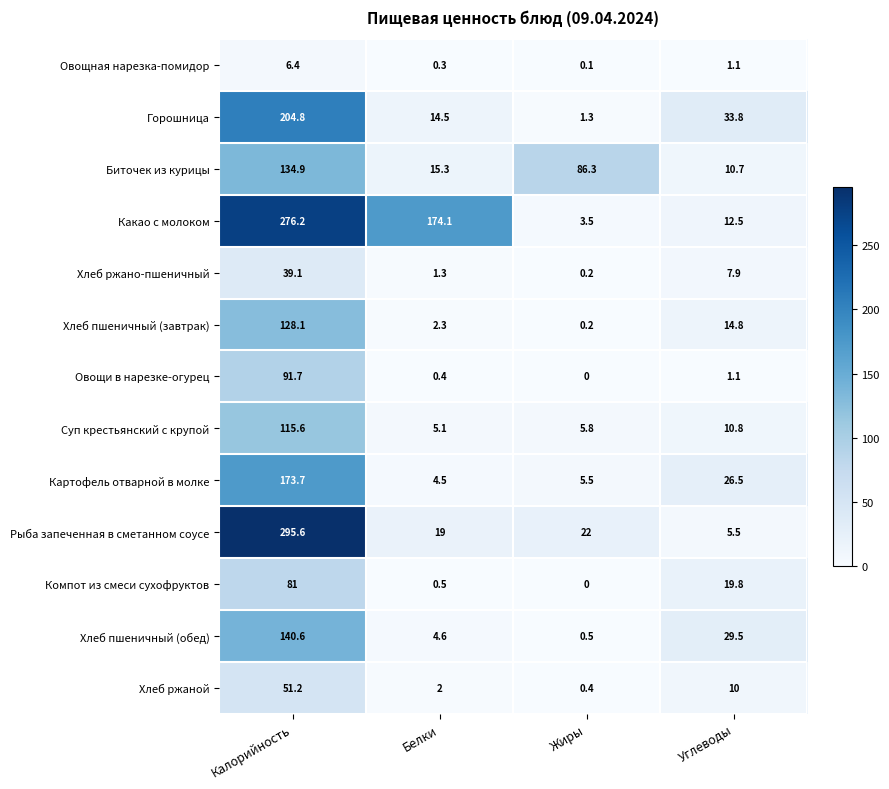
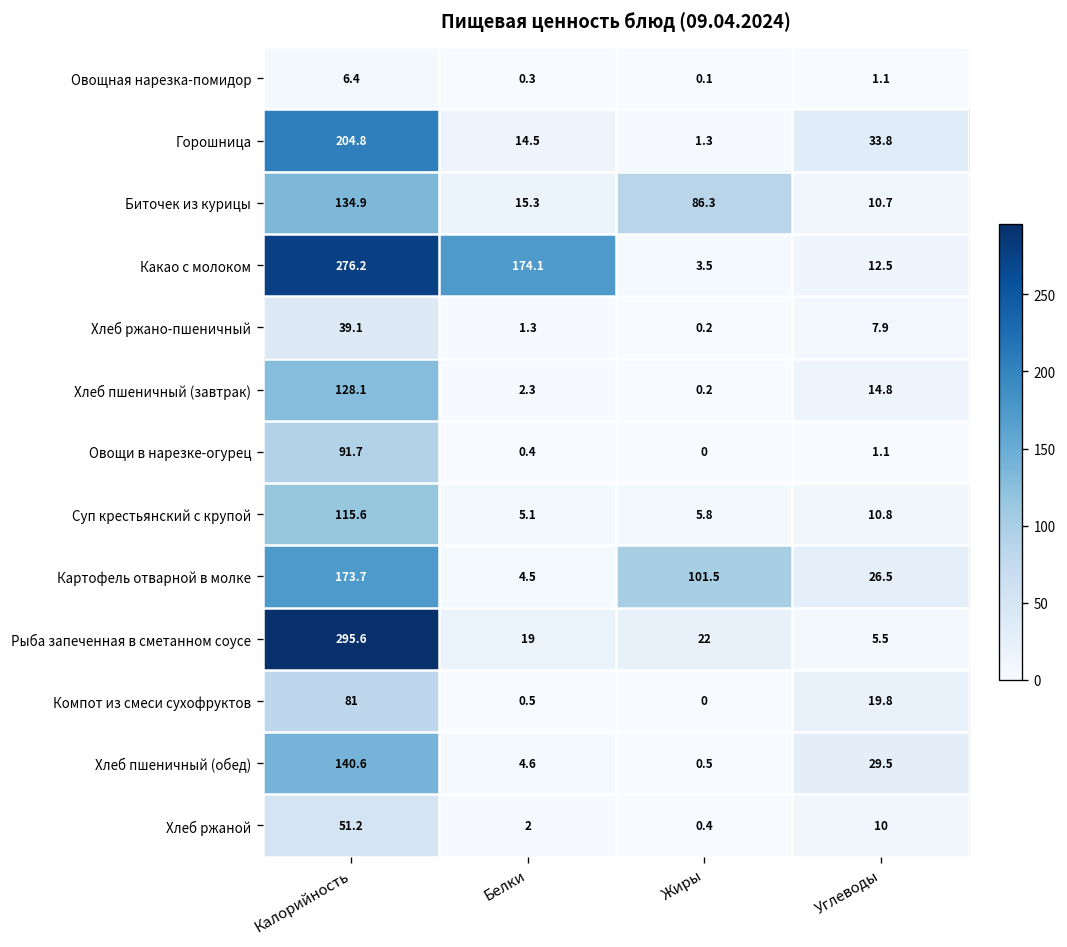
  {
    "Овощная нарезка-помидор": {
      "Калорийность": 6.4,
      "Белки": 0.3,
      "Жиры": 0.1,
      "Углеводы": 1.1
    },
    "Горошница": {
      "Калорийность": 204.8,
      "Белки": 14.5,
      "Жиры": 1.3,
      "Углеводы": 33.8
    },
    "Биточек из курицы": {
      "Калорийность": 134.9,
      "Белки": 15.3,
      "Жиры": 86.3,
      "Углеводы": 10.7
    },
    "Какао с молоком": {
      "Калорийность": 276.2,
      "Белки": 174.1,
      "Жиры": 3.5,
      "Углеводы": 12.5
    },
    "Хлеб ржано-пшеничный": {
      "Калорийность": 39.1,
      "Белки": 1.3,
      "Жиры": 0.2,
      "Углеводы": 7.9
    },
    "Хлеб пшеничный (завтрак)": {
      "Калорийность": 128.1,
      "Белки": 2.3,
      "Жиры": 0.2,
      "Углеводы": 14.8
    },
    "Овощи в нарезке-огурец": {
      "Калорийность": 91.7,
      "Белки": 0.4,
      "Жиры": 0,
      "Углеводы": 1.1
    },
    "Суп крестьянский с крупой": {
      "Калорийность": 115.6,
      "Белки": 5.1,
      "Жиры": 5.8,
      "Углеводы": 10.8
    },
    "Картофель отварной в молке": {
      "Калорийность": 173.7,
      "Белки": 4.5,
-     "Жиры": 5.5,
+     "Жиры": 101.5,
      "Углеводы": 26.5
    },
    "Рыба запеченная в сметанном соусе": {
      "Калорийность": 295.6,
      "Белки": 19,
      "Жиры": 22,
      "Углеводы": 5.5
    },
    "Компот из смеси сухофруктов": {
      "Калорийность": 81,
      "Белки": 0.5,
      "Жиры": 0,
      "Углеводы": 19.8
    },
    "Хлеб пшеничный (обед)": {
      "Калорийность": 140.6,
      "Белки": 4.6,
      "Жиры": 0.5,
      "Углеводы": 29.5
    },
    "Хлеб ржаной": {
      "Калорийность": 51.2,
      "Белки": 2,
      "Жиры": 0.4,
      "Углеводы": 10
    }
  }
